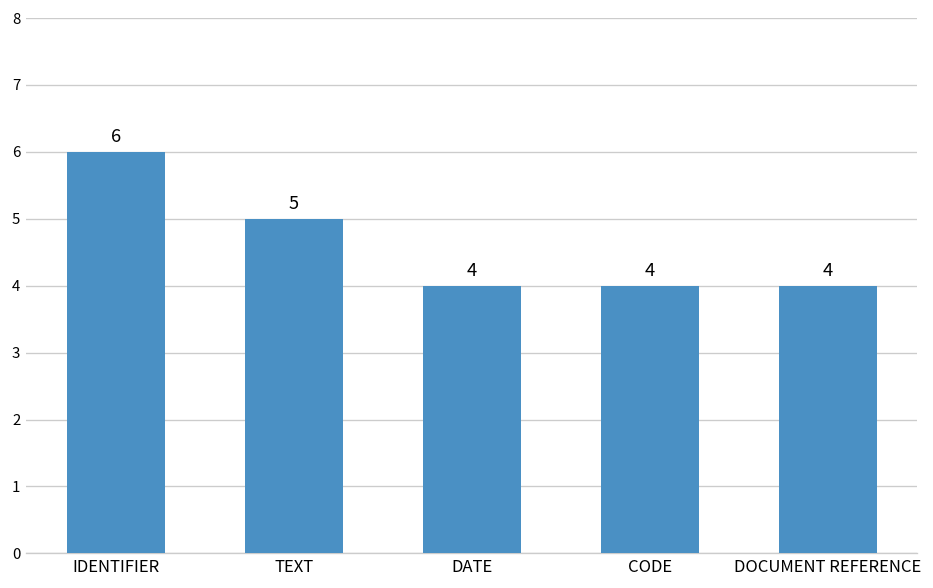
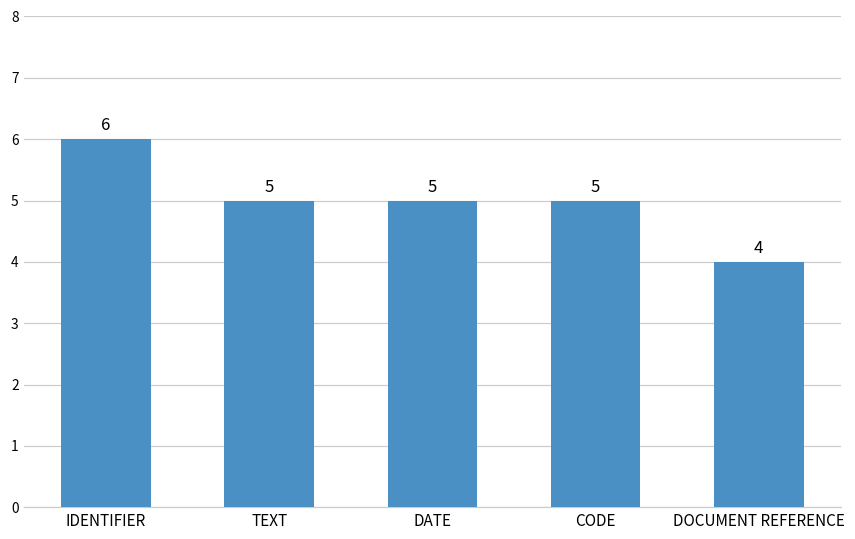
  {
    "IDENTIFIER": 6,
    "TEXT": 5,
-   "DATE": 4,
-   "CODE": 4,
+   "DATE": 5,
+   "CODE": 5,
    "DOCUMENT REFERENCE": 4
  }
